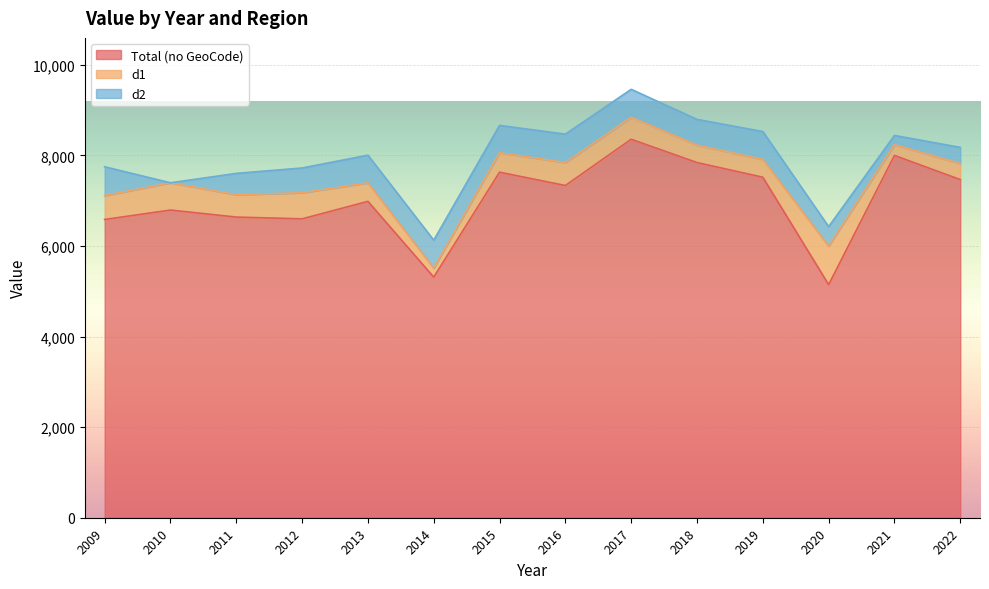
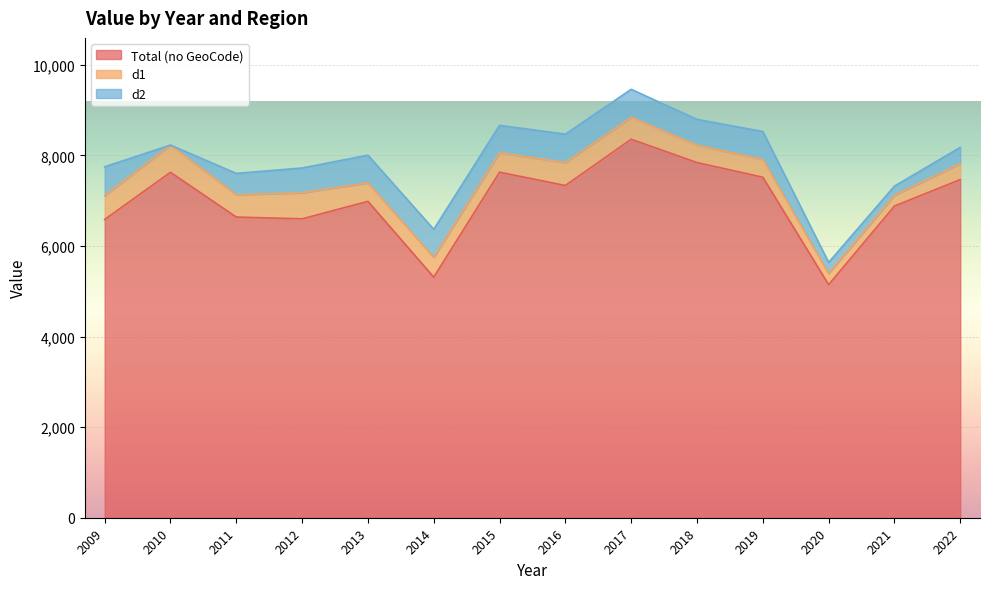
  {
    "Total (no GeoCode)": {
      "2009": "6,600",
-     "2010": "6,800",
+     "2010": "7,600",
      "2011": "6,600",
      "2012": "6,600",
      "2013": "7,000",
      "2014": "5,300",
      "2015": "7,600",
      "2016": "7,300",
      "2017": "8,400",
      "2018": "7,800",
      "2019": "7,500",
      "2020": "5,100",
-     "2021": "8,000",
+     "2021": "6,900",
      "2022": "7,500"
    },
    "d1": {
      "2009": "500",
      "2011": "500",
      "2012": "600",
      "2013": "400",
-     "2014": "200",
+     "2014": "400",
      "2015": "400",
      "2016": "500",
      "2017": "500",
      "2018": "400",
      "2019": "400",
-     "2020": "900",
+     "2020": "200",
      "2021": "200",
      "2022": "400"
    },
    "d2": {
      "2009": "600",
      "2011": "500",
      "2012": "500",
      "2013": "600",
      "2014": "600",
      "2015": "600",
      "2016": "600",
      "2017": "600",
      "2018": "600",
      "2019": "600",
-     "2020": "400",
+     "2020": "200",
      "2021": "200",
      "2022": "400"
    }
  }
